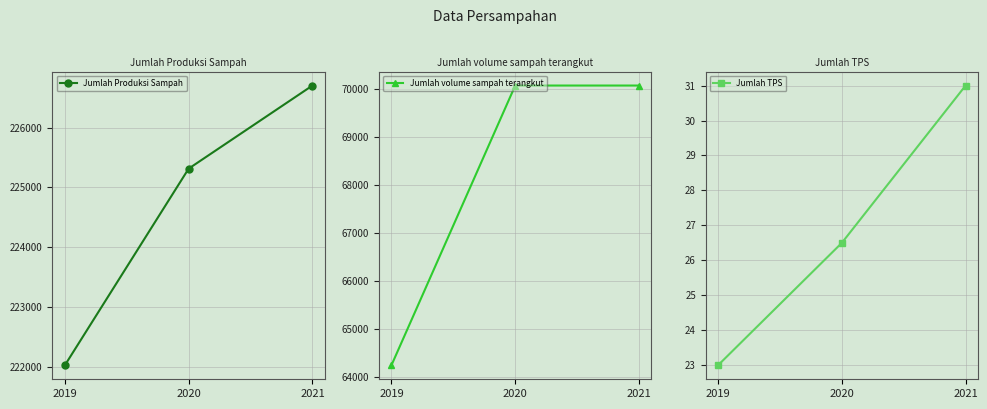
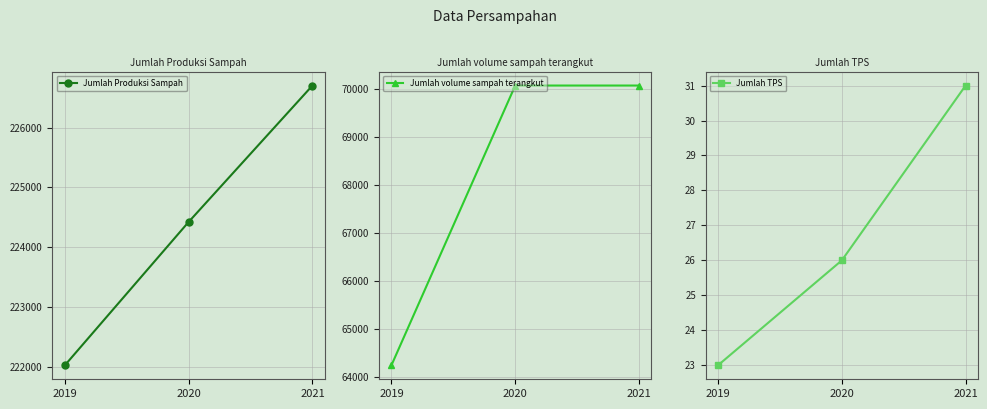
  {
    "Jumlah Produksi Sampah": {
      "2019": 222000,
-     "2020": 225300,
+     "2020": 224400,
      "2021": 226700
    },
    "Jumlah volume sampah terangkut": {
      "2019": 64200,
      "2021": 70100
    },
    "Jumlah TPS": {
      "2019": 23.0,
-     "2020": 26.5,
+     "2020": 26.0,
      "2021": 31.0
    }
  }
